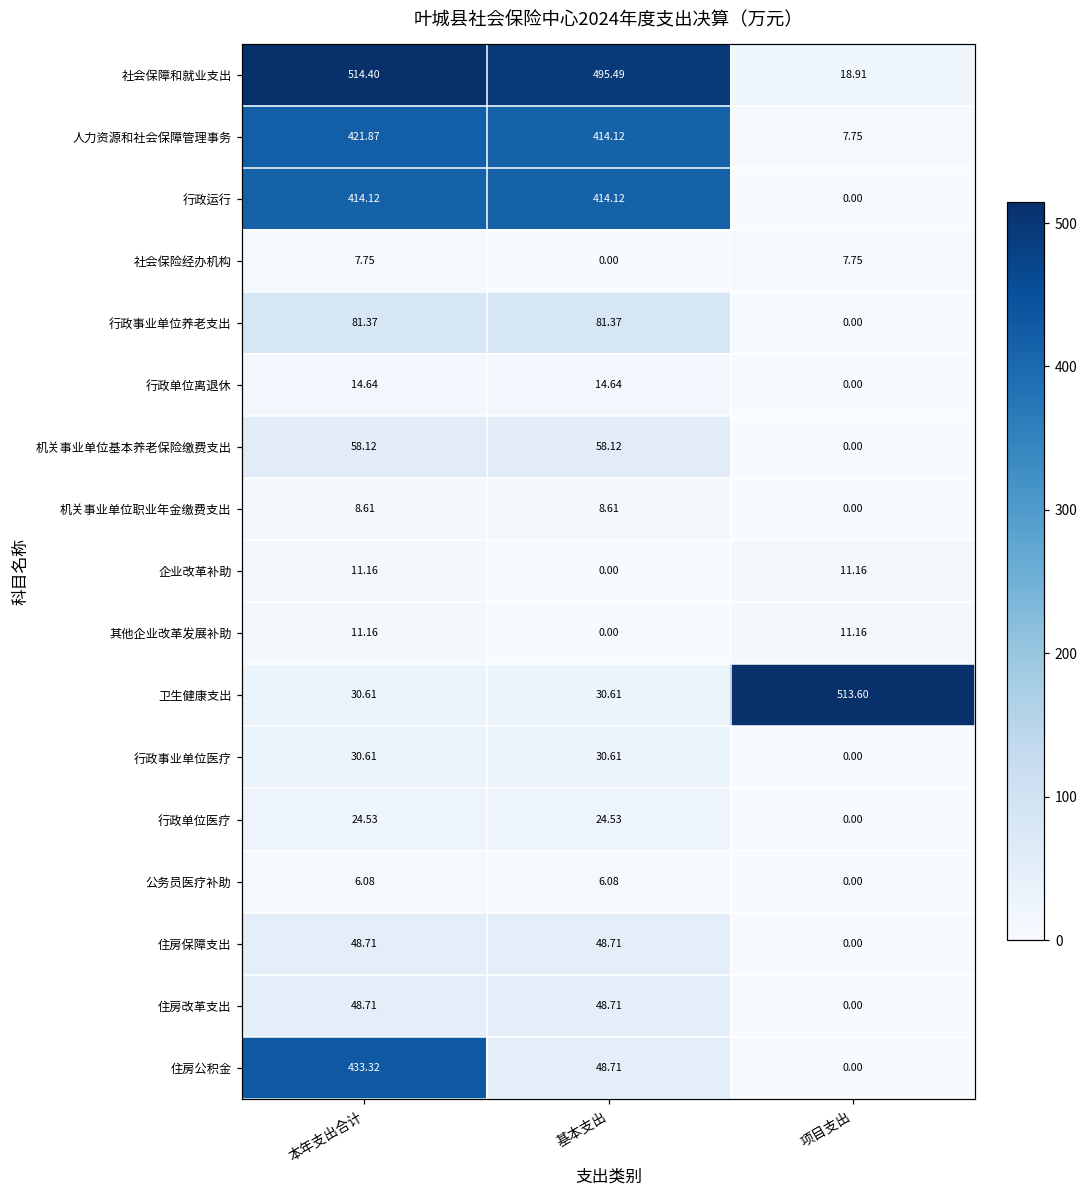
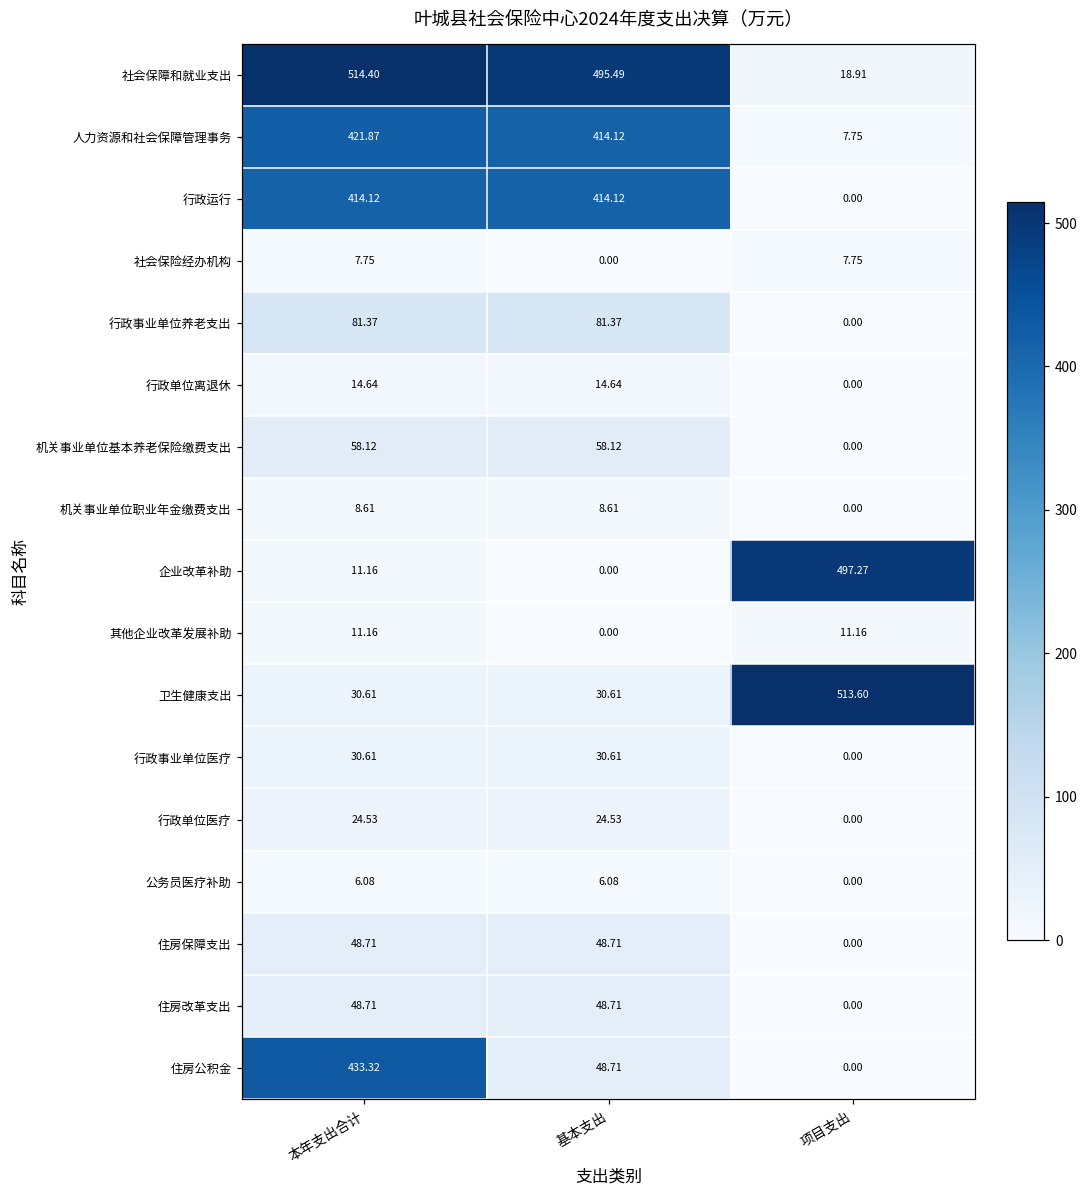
  {
    "社会保障和就业支出": {
      "本年支出合计": 514.40,
      "基本支出": 495.49,
      "项目支出": 18.91
    },
    "人力资源和社会保障管理事务": {
      "本年支出合计": 421.87,
      "基本支出": 414.12,
      "项目支出": 7.75
    },
    "行政运行": {
      "本年支出合计": 414.12,
      "基本支出": 414.12,
      "项目支出": 0.00
    },
    "社会保险经办机构": {
      "本年支出合计": 7.75,
      "基本支出": 0.00,
      "项目支出": 7.75
    },
    "行政事业单位养老支出": {
      "本年支出合计": 81.37,
      "基本支出": 81.37,
      "项目支出": 0.00
    },
    "行政单位离退休": {
      "本年支出合计": 14.64,
      "基本支出": 14.64,
      "项目支出": 0.00
    },
    "机关事业单位基本养老保险缴费支出": {
      "本年支出合计": 58.12,
      "基本支出": 58.12,
      "项目支出": 0.00
    },
    "机关事业单位职业年金缴费支出": {
      "本年支出合计": 8.61,
      "基本支出": 8.61,
      "项目支出": 0.00
    },
    "企业改革补助": {
      "本年支出合计": 11.16,
      "基本支出": 0.00,
-     "项目支出": 11.16
+     "项目支出": 497.27
    },
    "其他企业改革发展补助": {
      "本年支出合计": 11.16,
      "基本支出": 0.00,
      "项目支出": 11.16
    },
    "卫生健康支出": {
      "本年支出合计": 30.61,
      "基本支出": 30.61,
      "项目支出": 513.60
    },
    "行政事业单位医疗": {
      "本年支出合计": 30.61,
      "基本支出": 30.61,
      "项目支出": 0.00
    },
    "行政单位医疗": {
      "本年支出合计": 24.53,
      "基本支出": 24.53,
      "项目支出": 0.00
    },
    "公务员医疗补助": {
      "本年支出合计": 6.08,
      "基本支出": 6.08,
      "项目支出": 0.00
    },
    "住房保障支出": {
      "本年支出合计": 48.71,
      "基本支出": 48.71,
      "项目支出": 0.00
    },
    "住房改革支出": {
      "本年支出合计": 48.71,
      "基本支出": 48.71,
      "项目支出": 0.00
    },
    "住房公积金": {
      "本年支出合计": 433.32,
      "基本支出": 48.71,
      "项目支出": 0.00
    }
  }
